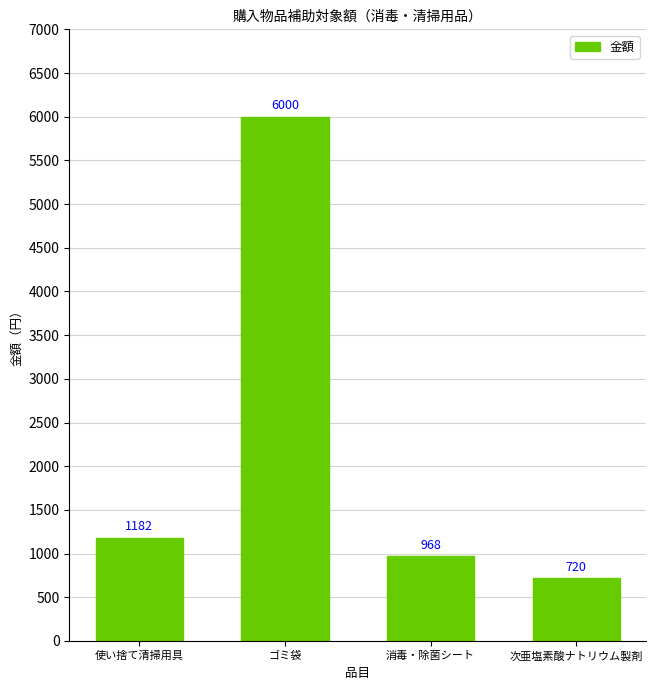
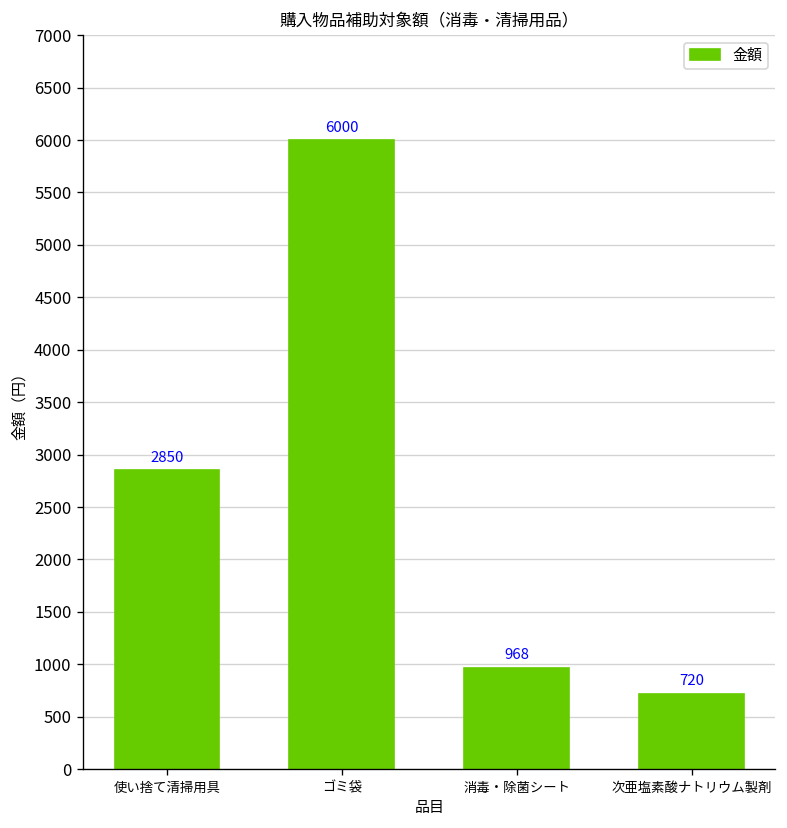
  {
-   "使い捨て清掃用具": 1182,
+   "使い捨て清掃用具": 2850,
    "ゴミ袋": 6000,
    "消毒・除菌シート": 968,
    "次亜塩素酸ナトリウム製剤": 720
  }
